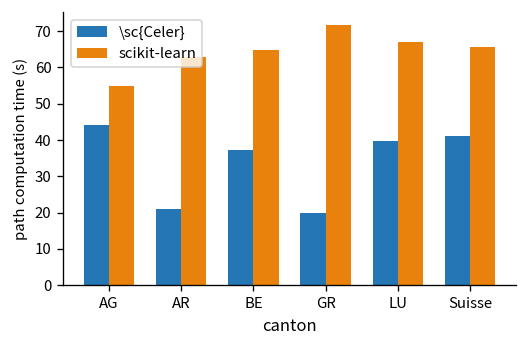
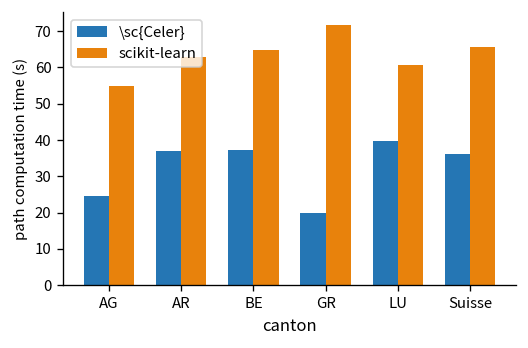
  {
    "\\sc{Celer}": {
-     "AG": 44,
-     "AR": 21,
+     "AG": 25,
+     "AR": 37,
      "BE": 37,
      "GR": 20,
      "LU": 40,
-     "Suisse": 41
+     "Suisse": 36
    },
    "scikit-learn": {
      "AG": 55,
      "BE": 65,
      "GR": 72,
-     "LU": 67,
+     "LU": 61,
      "Suisse": 66
    }
  }
